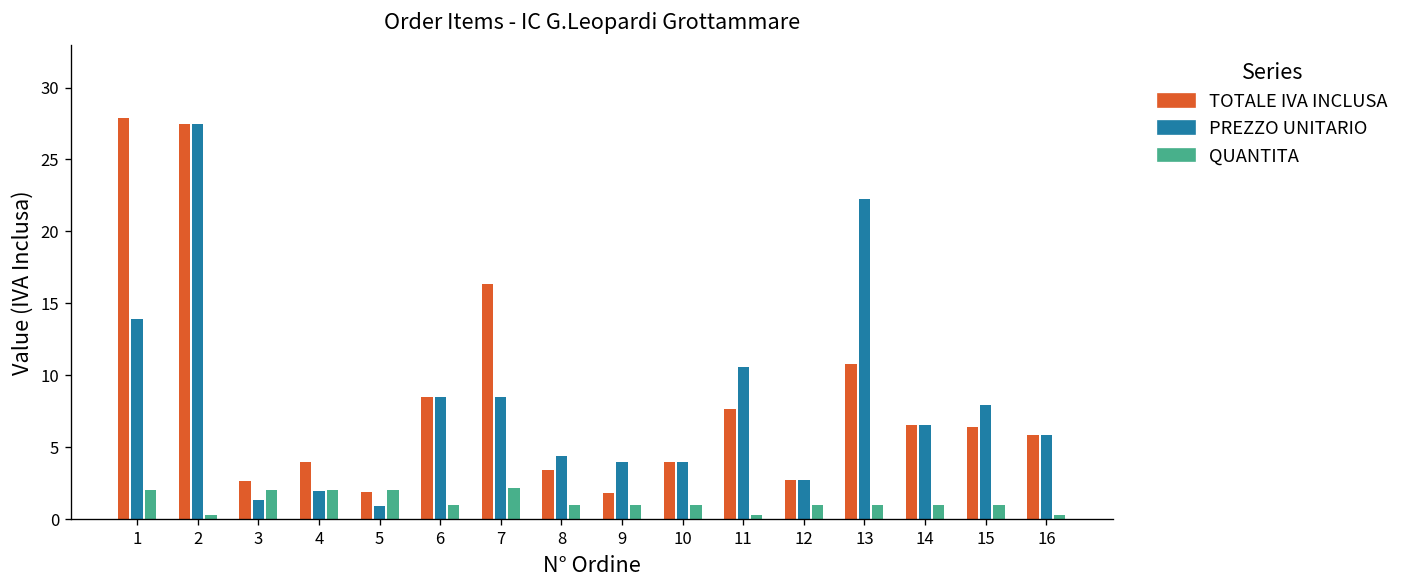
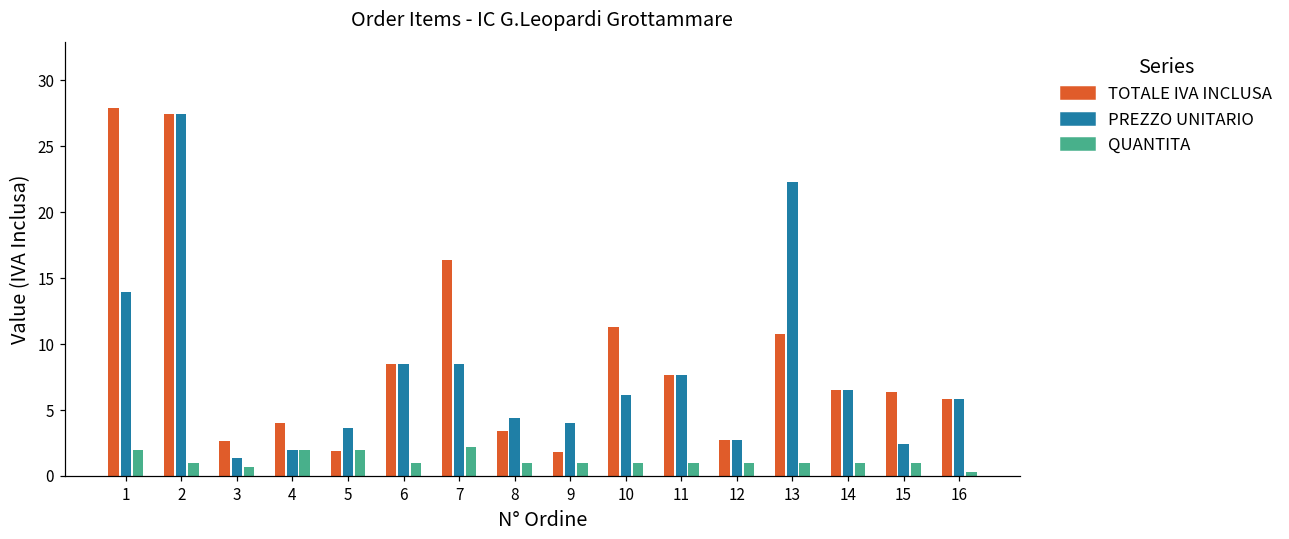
  {
    "TOTALE IVA INCLUSA": {
      "1": 27.9,
      "2": 27.5,
      "3": 2.7,
      "4": 4.0,
      "5": 1.9,
      "6": 8.5,
      "7": 16.3,
      "8": 3.4,
      "9": 1.8,
-     "10": 4.0,
+     "10": 11.3,
      "11": 7.6,
      "12": 2.7,
      "13": 10.8,
      "14": 6.5,
      "15": 6.4,
      "16": 5.9
    },
    "PREZZO UNITARIO": {
      "1": 14.0,
      "2": 27.5,
      "3": 1.3,
      "4": 2.0,
-     "5": 0.9,
+     "5": 3.6,
      "6": 8.5,
      "7": 8.5,
      "8": 4.4,
      "9": 4.0,
-     "10": 4.0,
-     "11": 10.6,
+     "10": 6.1,
+     "11": 7.6,
      "12": 2.7,
      "13": 22.3,
      "14": 6.5,
-     "15": 7.9,
+     "15": 2.4,
      "16": 5.9
    },
    "QUANTITA": {
      "1": 2.0,
-     "2": 0.3,
-     "3": 2.0,
+     "2": 1.0,
+     "3": 0.7,
      "4": 2.0,
      "5": 2.0,
      "6": 1.0,
      "7": 2.2,
      "8": 1.0,
      "9": 1.0,
      "10": 1.0,
-     "11": 0.3,
+     "11": 1.0,
      "12": 1.0,
      "13": 1.0,
      "14": 1.0,
      "15": 1.0,
      "16": 0.3
    }
  }
